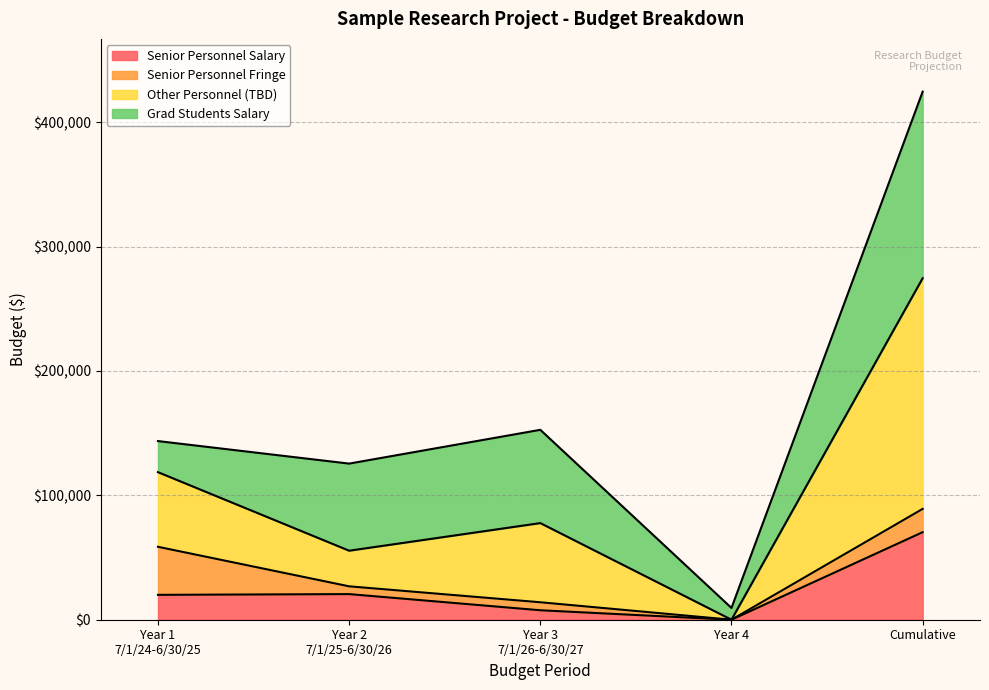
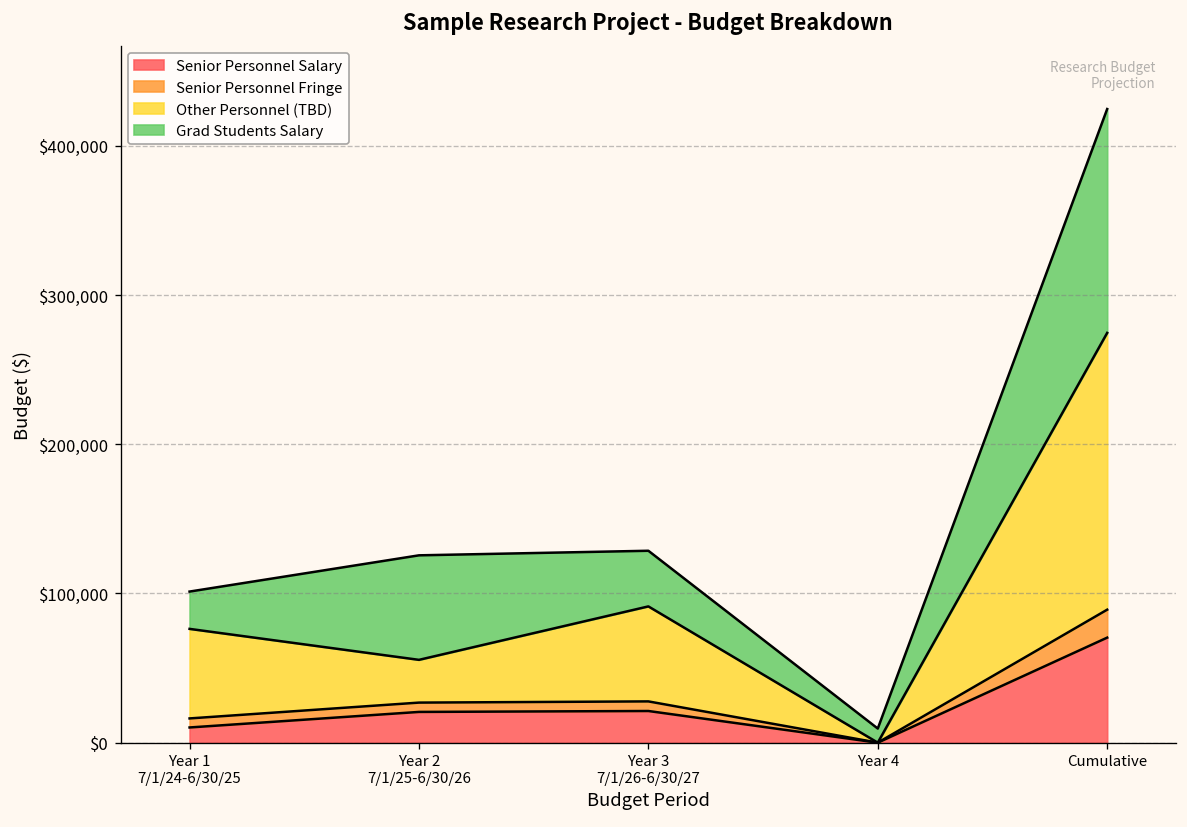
  {
    "Senior Personnel Salary": {
-     "Year 1 7/1/24-6/30/25": "$20,000",
+     "Year 1 7/1/24-6/30/25": "$10,000",
      "Year 2 7/1/25-6/30/26": "$21,000",
-     "Year 3 7/1/26-6/30/27": "$8,000",
+     "Year 3 7/1/26-6/30/27": "$21,000",
      "Cumulative": "$70,000"
    },
    "Senior Personnel Fringe": {
-     "Year 1 7/1/24-6/30/25": "$39,000",
+     "Year 1 7/1/24-6/30/25": "$6,000",
      "Year 2 7/1/25-6/30/26": "$6,000",
      "Year 3 7/1/26-6/30/27": "$6,000",
      "Cumulative": "$19,000"
    },
    "Other Personnel (TBD)": {
      "Year 1 7/1/24-6/30/25": "$60,000",
      "Year 2 7/1/25-6/30/26": "$29,000",
      "Year 3 7/1/26-6/30/27": "$64,000",
      "Cumulative": "$185,000"
    },
    "Grad Students Salary": {
      "Year 1 7/1/24-6/30/25": "$25,000",
      "Year 2 7/1/25-6/30/26": "$70,000",
-     "Year 3 7/1/26-6/30/27": "$75,000",
+     "Year 3 7/1/26-6/30/27": "$37,000",
      "Year 4": "$9,000",
      "Cumulative": "$150,000"
    }
  }
